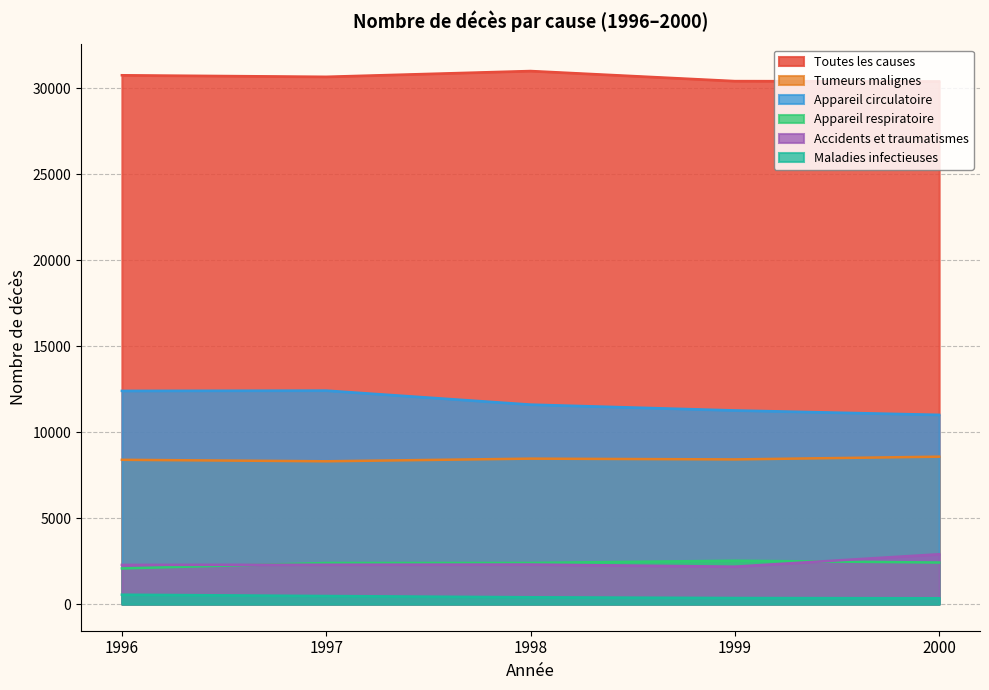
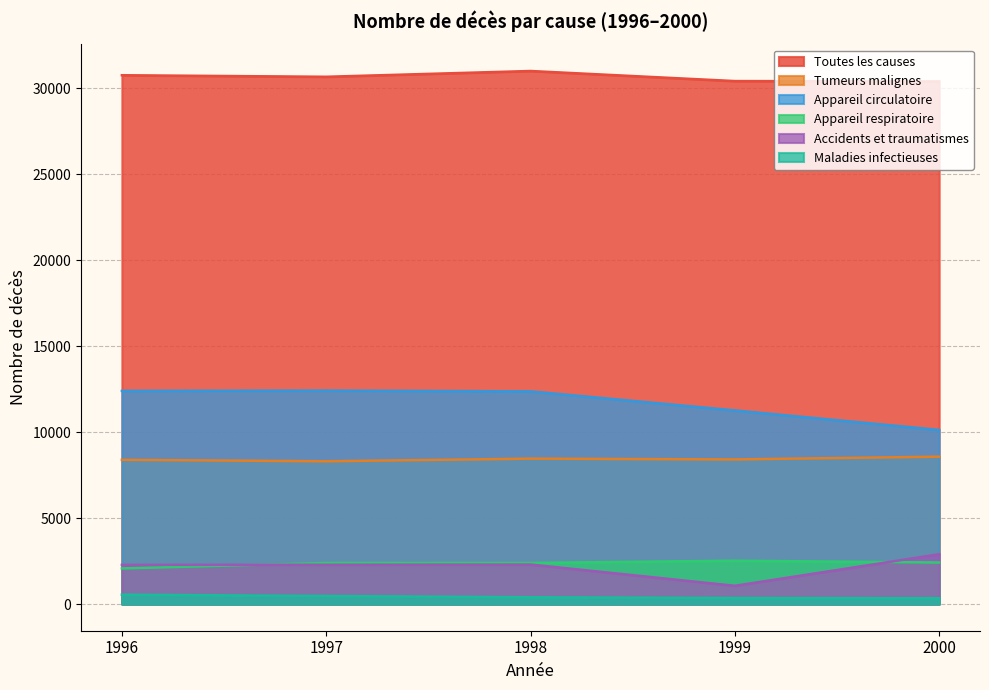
  {
    "Appareil circulatoire": {
      "1996": 12400,
      "1997": 12400,
-     "1998": 11600,
+     "1998": 12400,
      "1999": 11300,
-     "2000": 11000
+     "2000": 10100
    },
    "Accidents et traumatismes": {
      "1996": 2300,
-     "1999": 2200,
+     "1999": 1100,
      "2000": 2900
    }
  }
